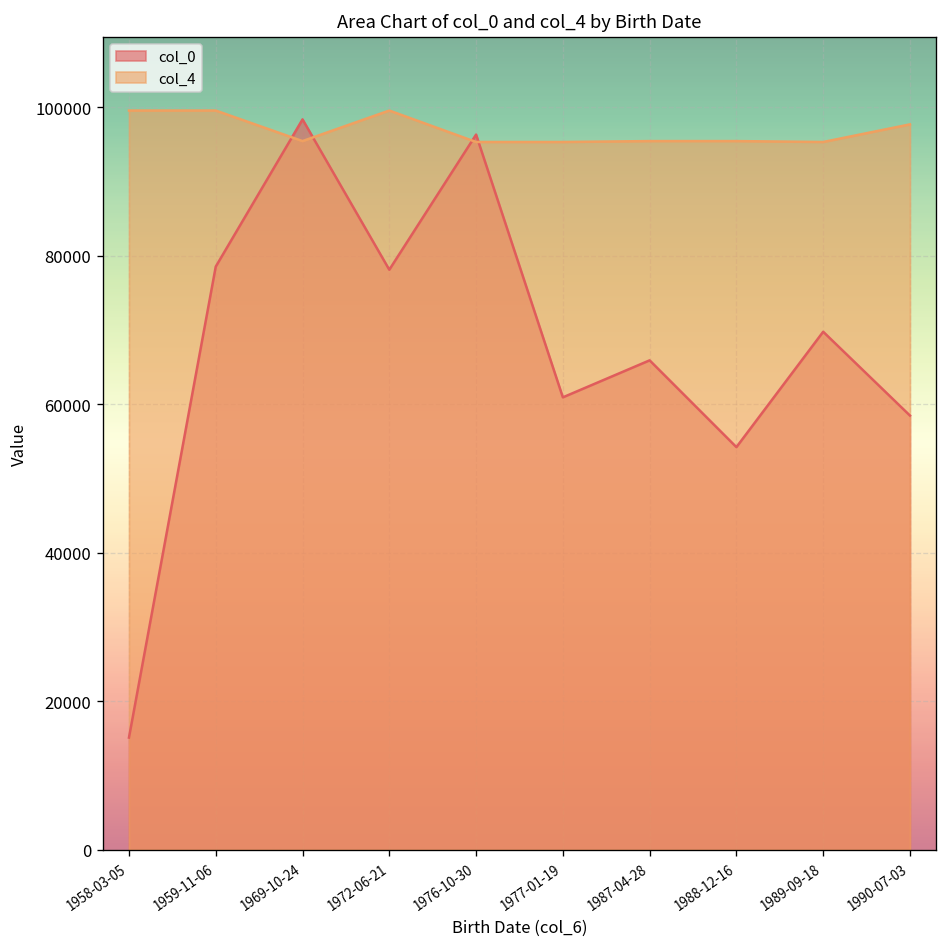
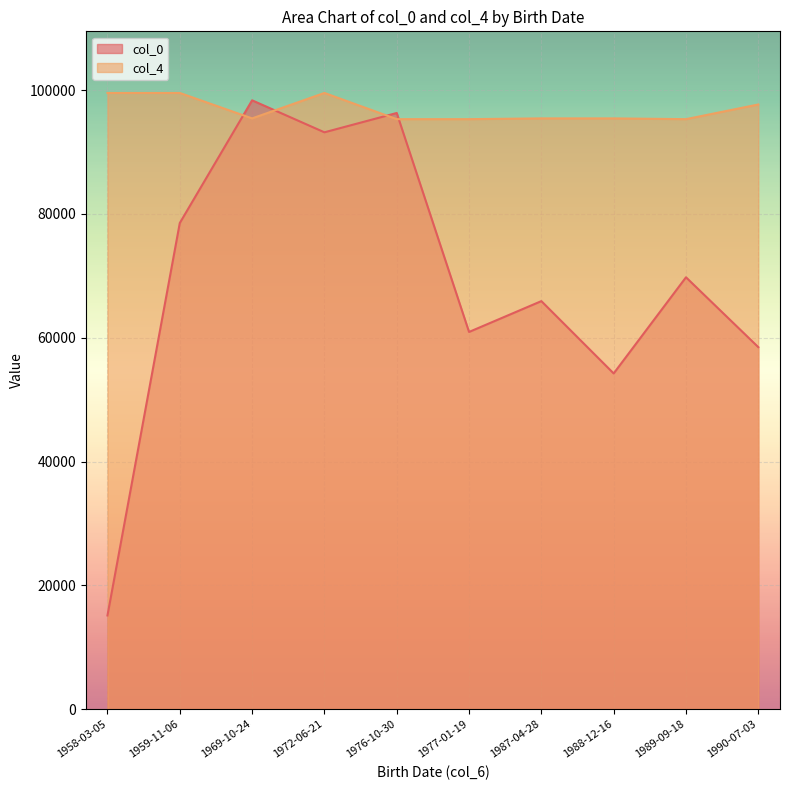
  {
    "col_0": {
      "1958-03-05": 15000,
      "1959-11-06": 79000,
      "1969-10-24": 98000,
-     "1972-06-21": 78000,
+     "1972-06-21": 93000,
      "1976-10-30": 96000,
      "1977-01-19": 61000,
      "1987-04-28": 66000,
      "1988-12-16": 54000,
      "1989-09-18": 70000,
      "1990-07-03": 58000
    },
    "col_4": {
      "1958-03-05": 100000,
      "1959-11-06": 100000,
      "1969-10-24": 95000,
      "1972-06-21": 100000,
      "1976-10-30": 95000,
      "1977-01-19": 95000,
      "1987-04-28": 95000,
      "1988-12-16": 95000,
      "1989-09-18": 95000,
      "1990-07-03": 98000
    }
  }
